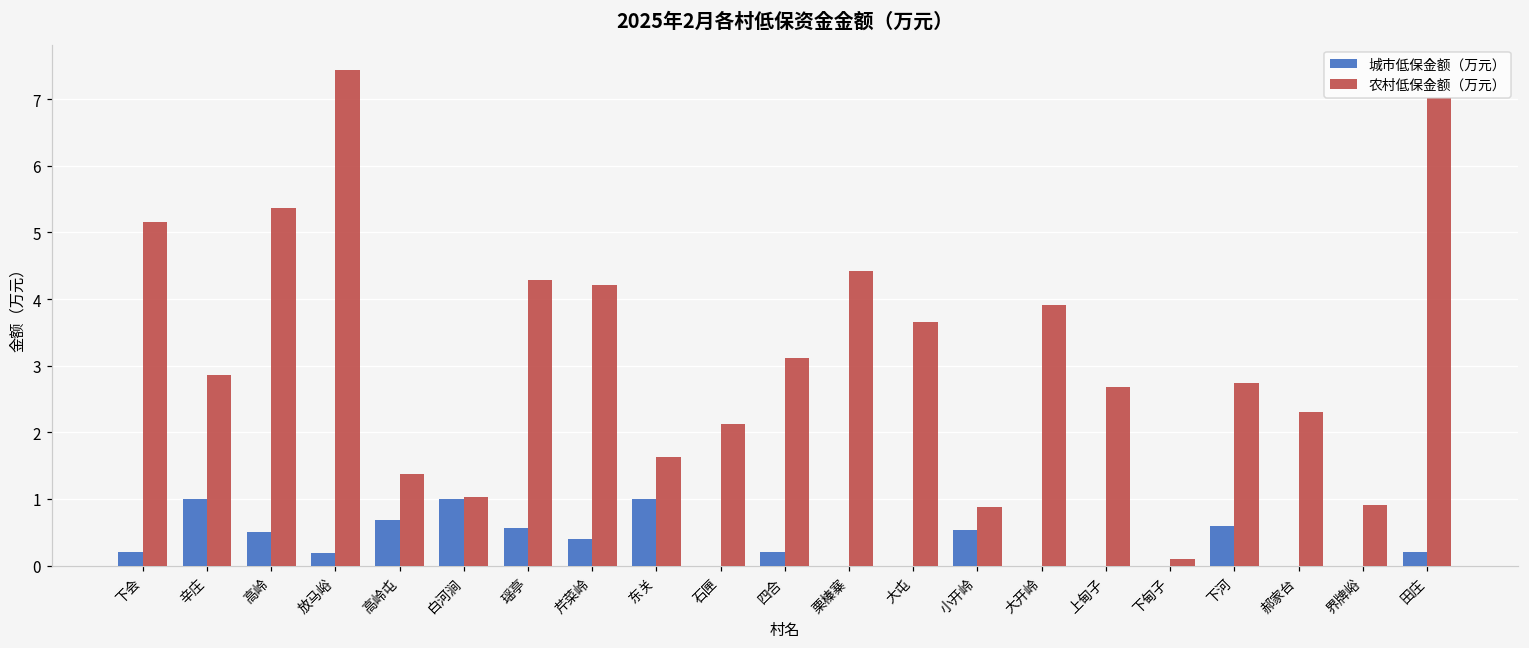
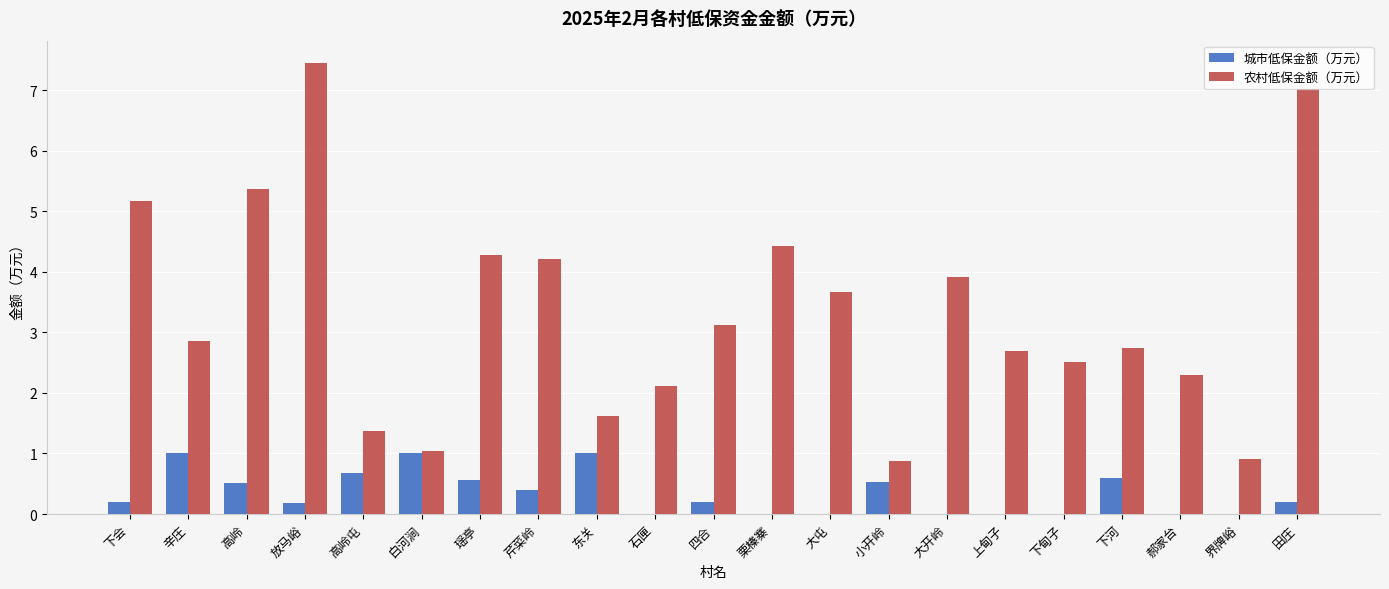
  {
    "城市低保金额（万元）": {
      "下会": 0.2,
      "辛庄": 1.0,
      "高岭": 0.5,
      "放马峪": 0.2,
      "高岭屯": 0.7,
      "白河涧": 1.0,
      "瑶亭": 0.6,
      "芹菜岭": 0.4,
      "东关": 1.0,
      "石匣": 0.0,
      "四合": 0.2,
      "栗榛寨": 0.0,
      "大屯": 0.0,
      "小开岭": 0.5,
      "大开岭": 0.0,
      "上甸子": 0.0,
      "下甸子": 0.0,
      "下河": 0.6,
      "郝家台": 0.0,
      "界牌峪": 0.0,
      "田庄": 0.2
    },
    "农村低保金额（万元）": {
      "下会": 5.2,
      "辛庄": 2.9,
      "高岭": 5.4,
      "放马峪": 7.4,
      "高岭屯": 1.4,
      "白河涧": 1.0,
      "瑶亭": 4.3,
      "芹菜岭": 4.2,
      "东关": 1.6,
      "石匣": 2.1,
      "四合": 3.1,
      "栗榛寨": 4.4,
      "大屯": 3.7,
      "小开岭": 0.9,
      "大开岭": 3.9,
      "上甸子": 2.7,
-     "下甸子": 0.1,
+     "下甸子": 2.5,
      "下河": 2.7,
      "郝家台": 2.3,
      "界牌峪": 0.9
    }
  }
